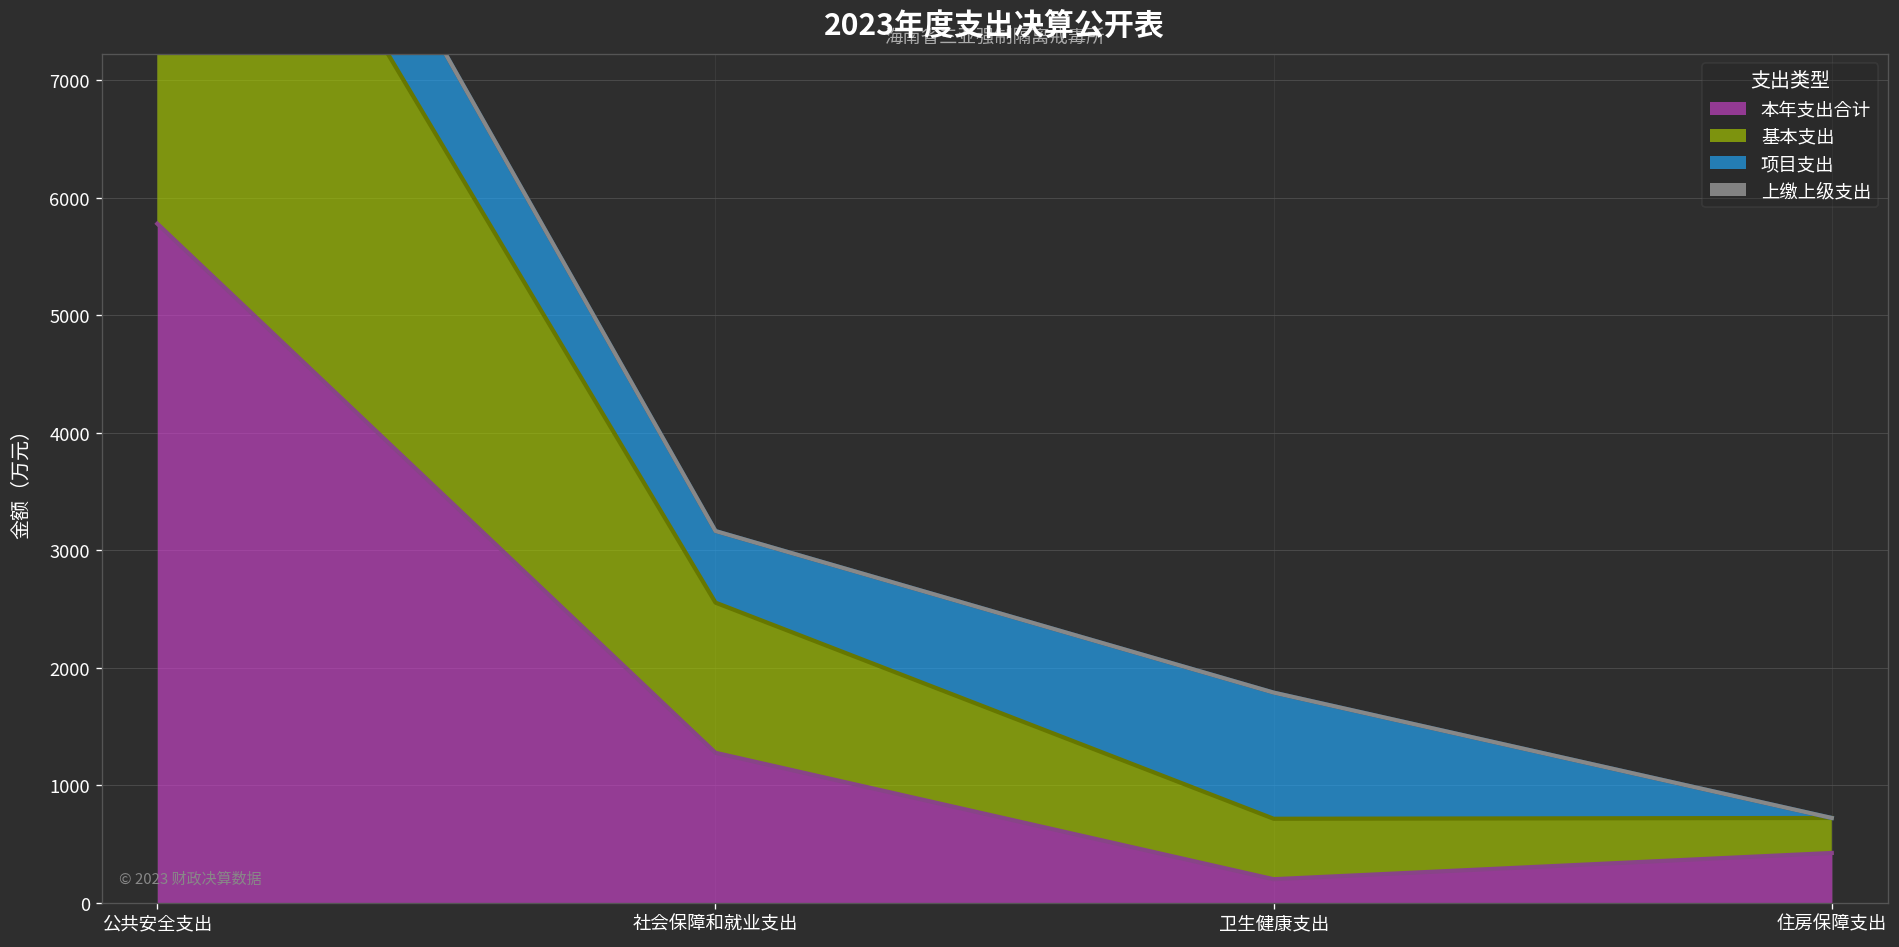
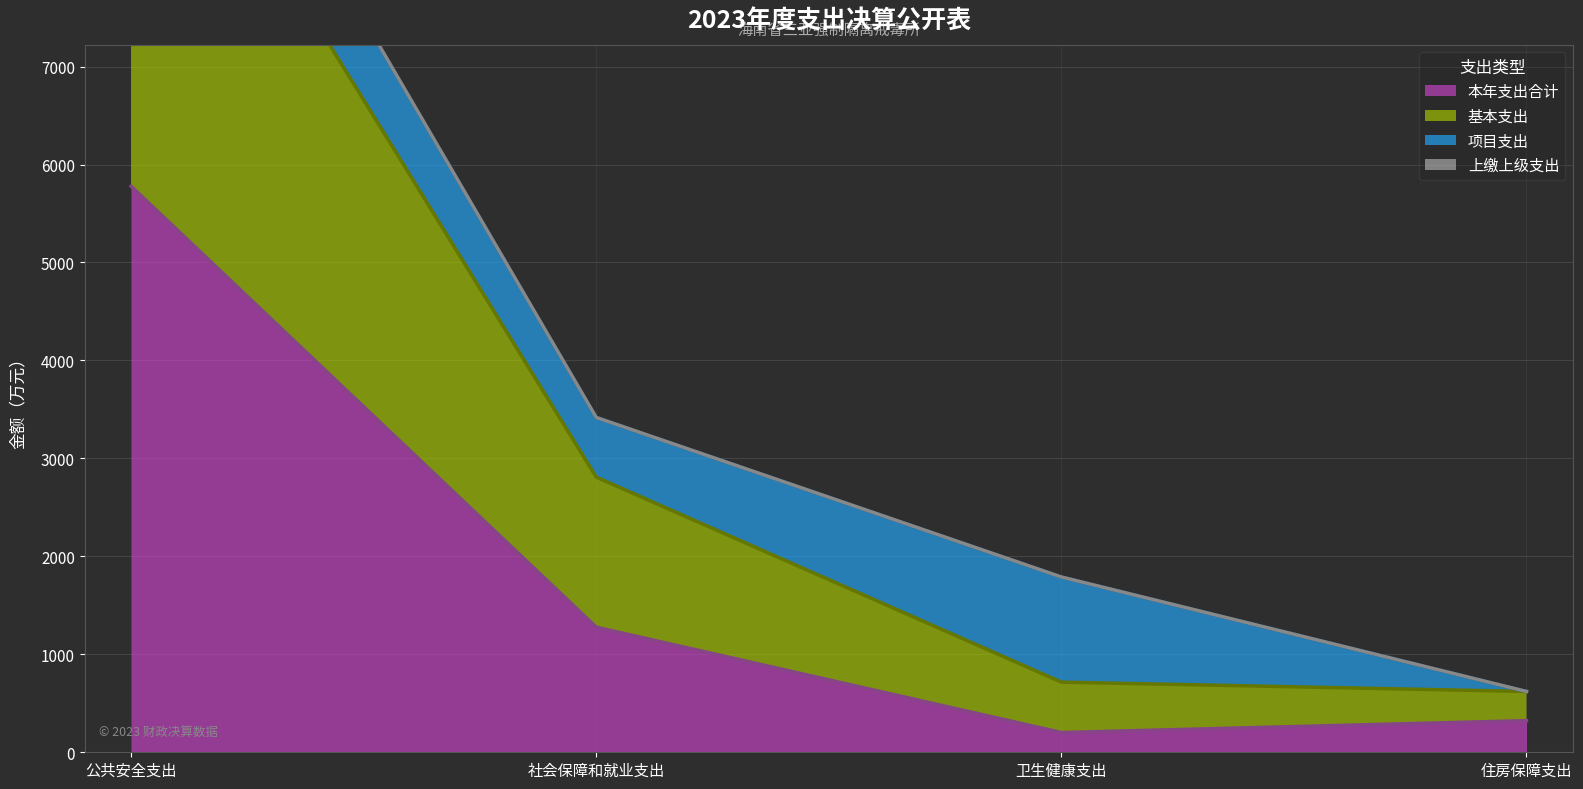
  {
    "本年支出合计": {
      "公共安全支出": 5800,
      "社会保障和就业支出": 1300,
      "卫生健康支出": 200,
-     "住房保障支出": 400
+     "住房保障支出": 300
    },
    "基本支出": {
-     "社会保障和就业支出": 1300,
+     "社会保障和就业支出": 1500,
      "卫生健康支出": 500
    }
  }
